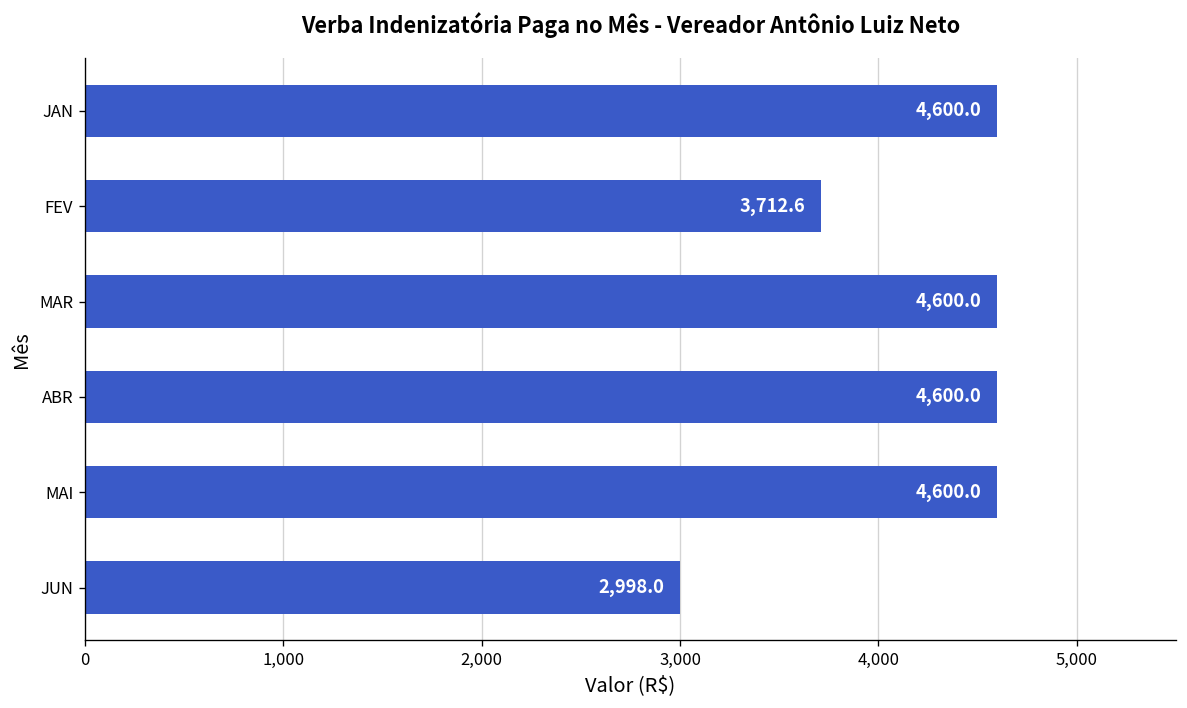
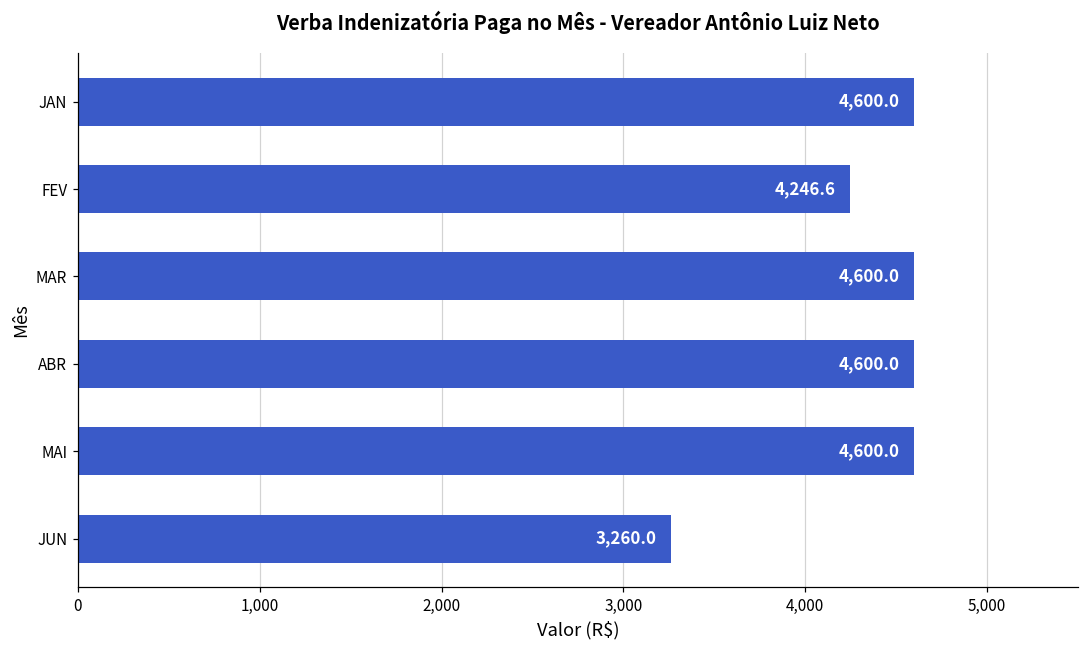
  {
    "JAN": "4,600.0",
-   "FEV": "3,712.6",
+   "FEV": "4,246.6",
    "MAR": "4,600.0",
    "ABR": "4,600.0",
    "MAI": "4,600.0",
-   "JUN": "2,998.0"
+   "JUN": "3,260.0"
  }
